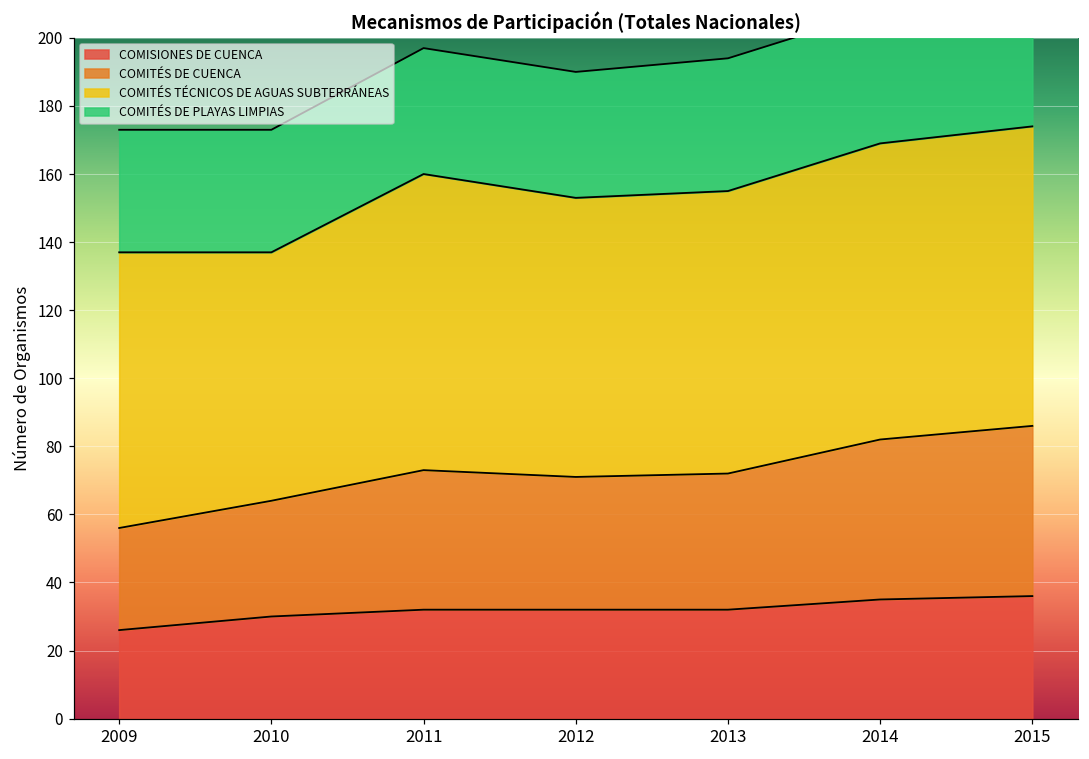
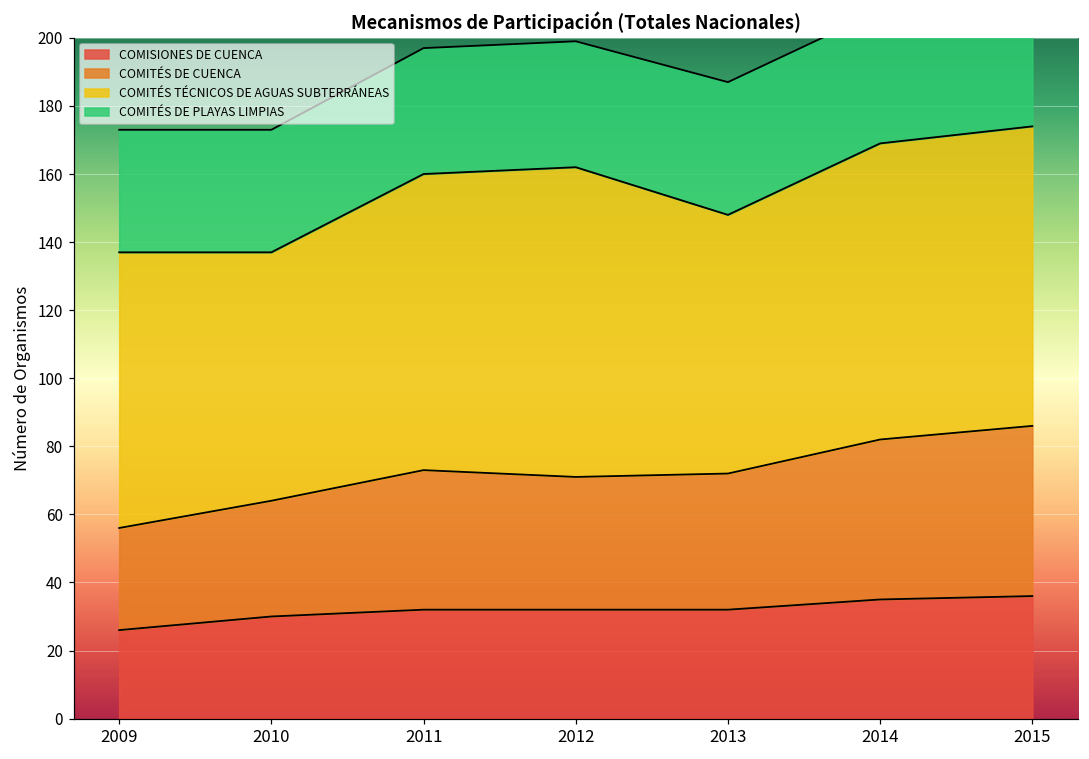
  {
    "COMITÉS TÉCNICOS DE AGUAS SUBTERRÁNEAS": {
      "2009": 81,
      "2010": 73,
      "2011": 87,
-     "2012": 82,
-     "2013": 83,
+     "2012": 91,
+     "2013": 76,
      "2014": 87,
      "2015": 88
    },
    "COMITÉS DE PLAYAS LIMPIAS": {
      "2009": 36,
      "2010": 36,
      "2011": 37,
      "2012": 37,
      "2013": 39
    }
  }
